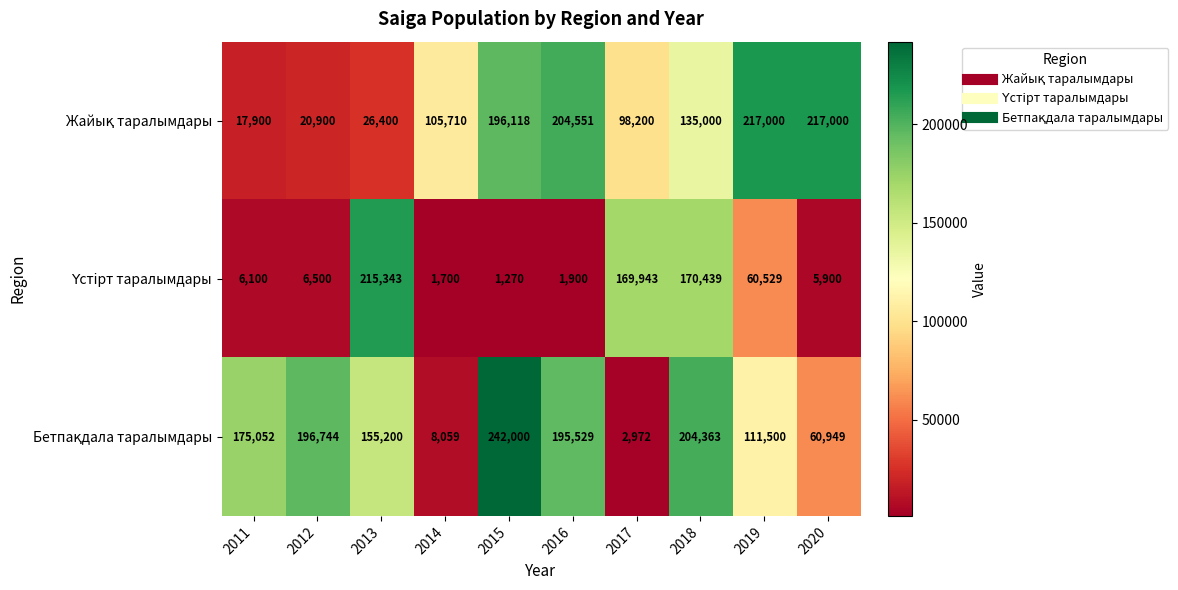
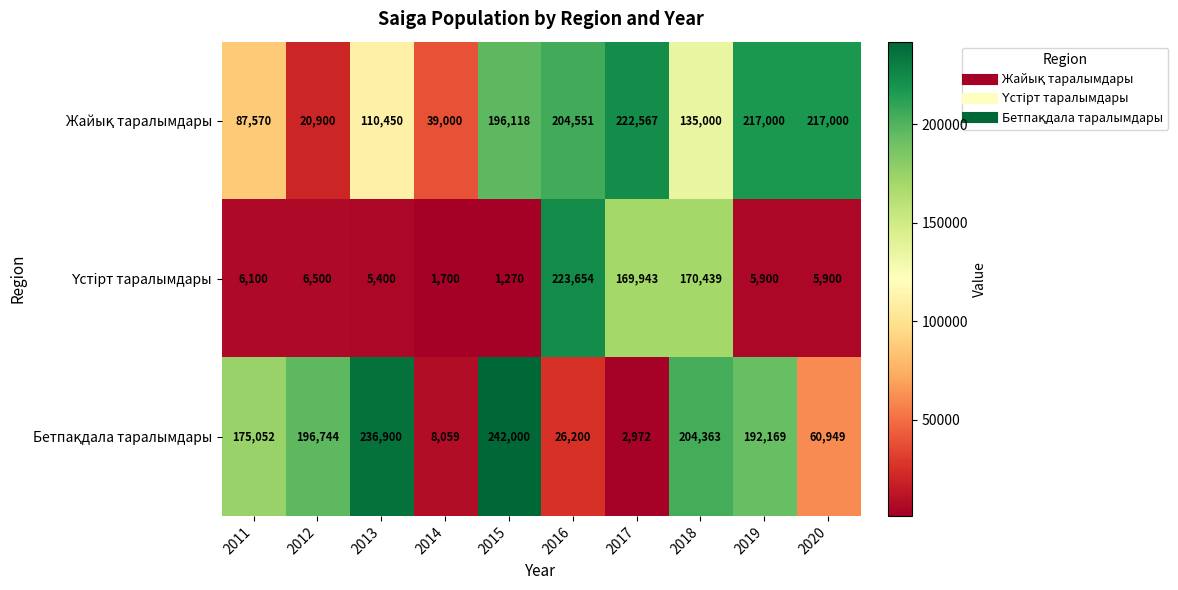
  {
    "Жайық таралымдары": {
-     "2011": "17,900",
+     "2011": "87,570",
      "2012": "20,900",
-     "2013": "26,400",
-     "2014": "105,710",
+     "2013": "110,450",
+     "2014": "39,000",
      "2015": "196,118",
      "2016": "204,551",
-     "2017": "98,200",
+     "2017": "222,567",
      "2018": "135,000",
      "2019": "217,000",
      "2020": "217,000"
    },
    "Үстірт таралымдары": {
      "2011": "6,100",
      "2012": "6,500",
-     "2013": "215,343",
+     "2013": "5,400",
      "2014": "1,700",
      "2015": "1,270",
-     "2016": "1,900",
+     "2016": "223,654",
      "2017": "169,943",
      "2018": "170,439",
-     "2019": "60,529",
+     "2019": "5,900",
      "2020": "5,900"
    },
    "Бетпақдала таралымдары": {
      "2011": "175,052",
      "2012": "196,744",
-     "2013": "155,200",
+     "2013": "236,900",
      "2014": "8,059",
      "2015": "242,000",
-     "2016": "195,529",
+     "2016": "26,200",
      "2017": "2,972",
      "2018": "204,363",
-     "2019": "111,500",
+     "2019": "192,169",
      "2020": "60,949"
    }
  }
